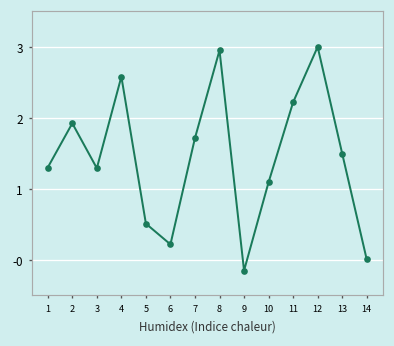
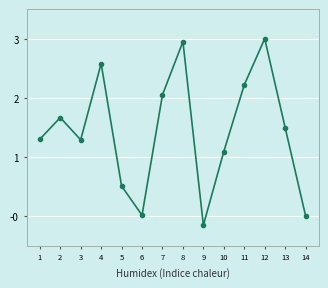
  {
    "1": 1.3,
-   "2": 1.9,
+   "2": 1.7,
    "3": 1.3,
    "4": 2.6,
    "5": 0.5,
-   "6": 0.2,
-   "7": 1.7,
+   "6": 0.0,
+   "7": 2.1,
    "8": 3.0,
    "9": -0.2,
    "10": 1.1,
    "11": 2.2,
    "12": 3.0,
    "13": 1.5,
    "14": 0.0
  }
